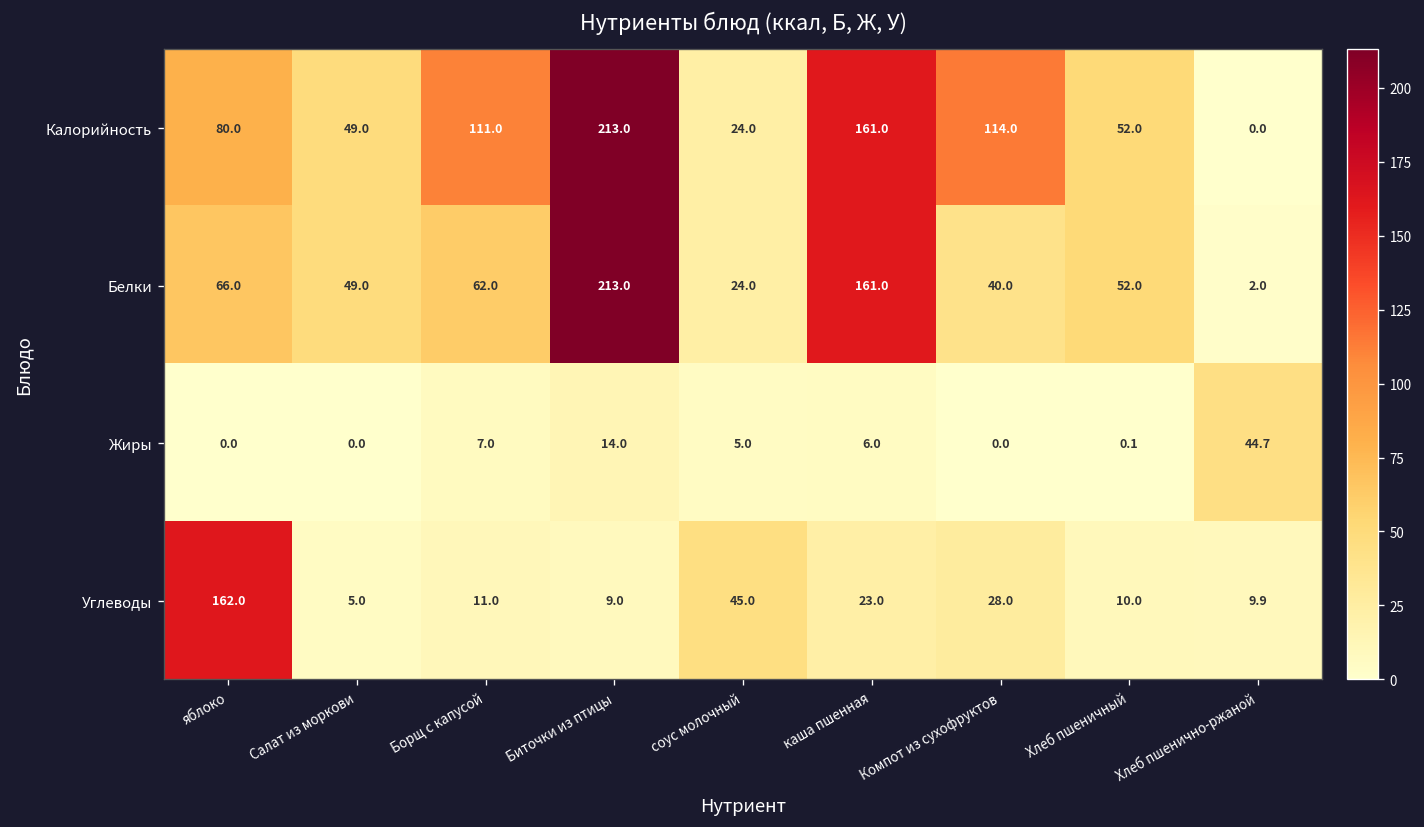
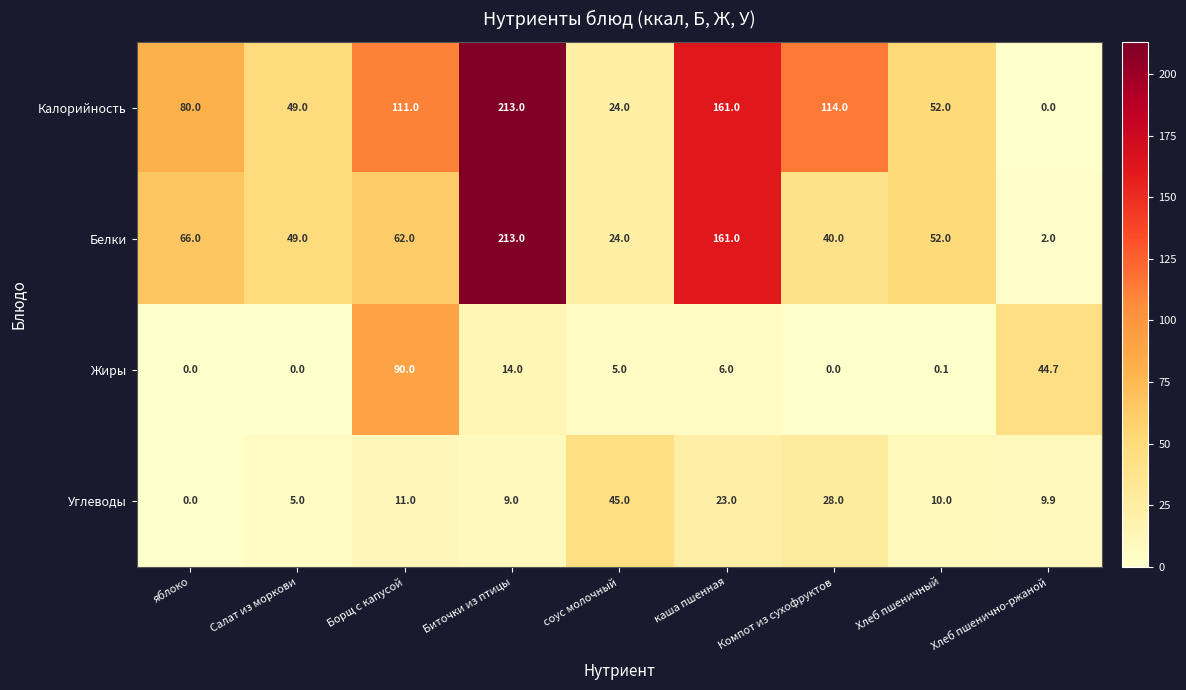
  {
    "Калорийность": {
      "яблоко": 80.0,
      "Салат из моркови": 49.0,
      "Борщ с капусой": 111.0,
      "Биточки из птицы": 213.0,
      "соус молочный": 24.0,
      "каша пшенная": 161.0,
      "Компот из сухофруктов": 114.0,
      "Хлеб пшеничный": 52.0,
      "Хлеб пшенично-ржаной": 0.0
    },
    "Белки": {
      "яблоко": 66.0,
      "Салат из моркови": 49.0,
      "Борщ с капусой": 62.0,
      "Биточки из птицы": 213.0,
      "соус молочный": 24.0,
      "каша пшенная": 161.0,
      "Компот из сухофруктов": 40.0,
      "Хлеб пшеничный": 52.0,
      "Хлеб пшенично-ржаной": 2.0
    },
    "Жиры": {
      "яблоко": 0.0,
      "Салат из моркови": 0.0,
-     "Борщ с капусой": 7.0,
+     "Борщ с капусой": 90.0,
      "Биточки из птицы": 14.0,
      "соус молочный": 5.0,
      "каша пшенная": 6.0,
      "Компот из сухофруктов": 0.0,
      "Хлеб пшеничный": 0.1,
      "Хлеб пшенично-ржаной": 44.7
    },
    "Углеводы": {
-     "яблоко": 162.0,
+     "яблоко": 0.0,
      "Салат из моркови": 5.0,
      "Борщ с капусой": 11.0,
      "Биточки из птицы": 9.0,
      "соус молочный": 45.0,
      "каша пшенная": 23.0,
      "Компот из сухофруктов": 28.0,
      "Хлеб пшеничный": 10.0,
      "Хлеб пшенично-ржаной": 9.9
    }
  }
